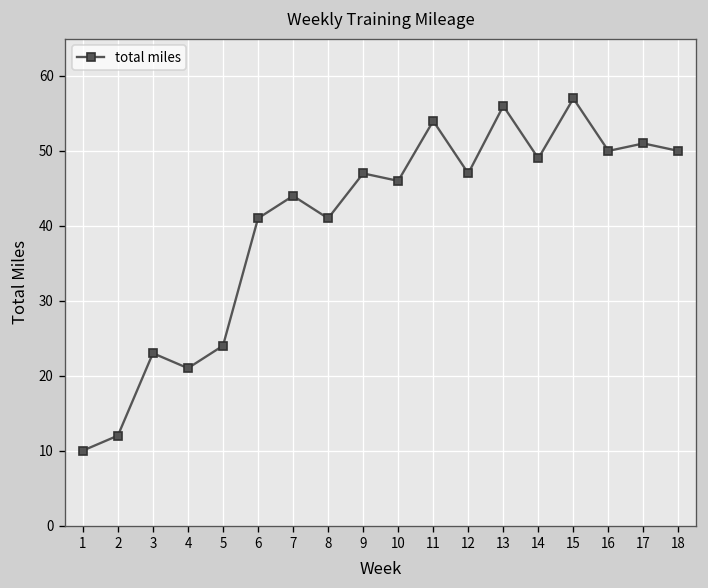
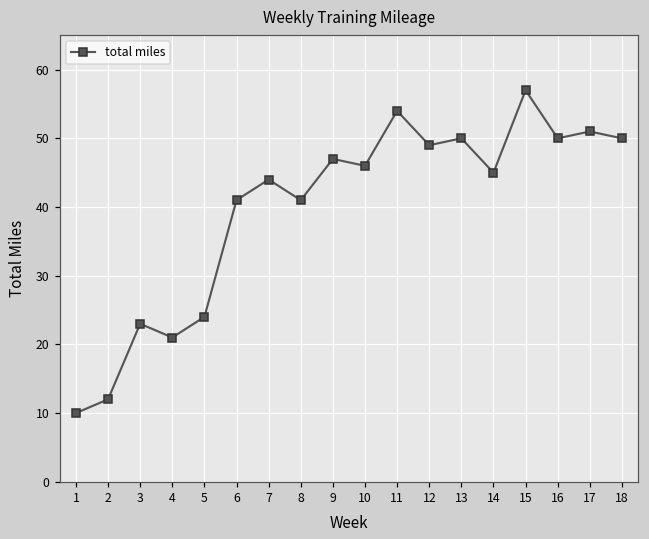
  {
    "1": 10,
    "2": 12,
    "3": 23,
    "4": 21,
    "5": 24,
    "6": 41,
    "7": 44,
    "8": 41,
    "9": 47,
    "10": 46,
    "11": 54,
-   "12": 47,
-   "13": 56,
-   "14": 49,
+   "12": 49,
+   "13": 50,
+   "14": 45,
    "15": 57,
    "16": 50,
    "17": 51,
    "18": 50
  }
